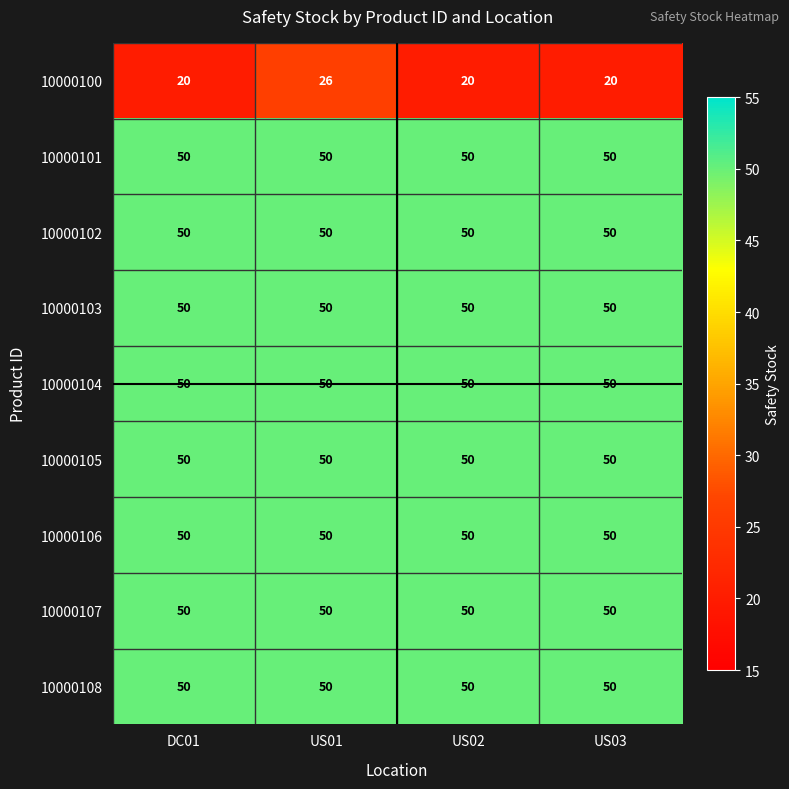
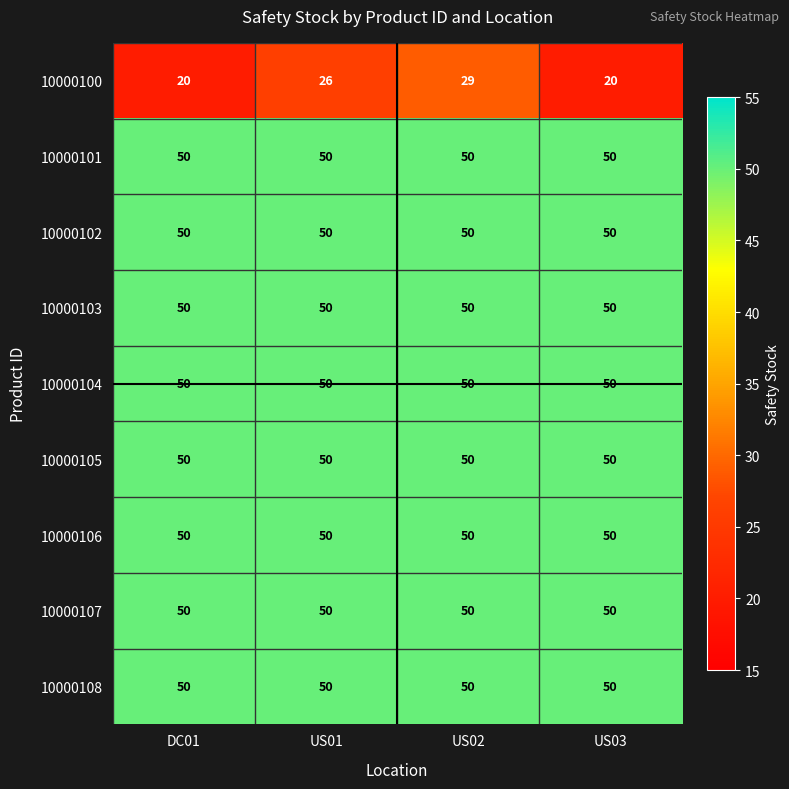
  {
    "10000100": {
      "DC01": 20,
      "US01": 26,
-     "US02": 20,
+     "US02": 29,
      "US03": 20
    },
    "10000101": {
      "DC01": 50,
      "US01": 50,
      "US02": 50,
      "US03": 50
    },
    "10000102": {
      "DC01": 50,
      "US01": 50,
      "US02": 50,
      "US03": 50
    },
    "10000103": {
      "DC01": 50,
      "US01": 50,
      "US02": 50,
      "US03": 50
    },
    "10000104": {
      "DC01": 50,
      "US01": 50,
      "US02": 50,
      "US03": 50
    },
    "10000105": {
      "DC01": 50,
      "US01": 50,
      "US02": 50,
      "US03": 50
    },
    "10000106": {
      "DC01": 50,
      "US01": 50,
      "US02": 50,
      "US03": 50
    },
    "10000107": {
      "DC01": 50,
      "US01": 50,
      "US02": 50,
      "US03": 50
    },
    "10000108": {
      "DC01": 50,
      "US01": 50,
      "US02": 50,
      "US03": 50
    }
  }
